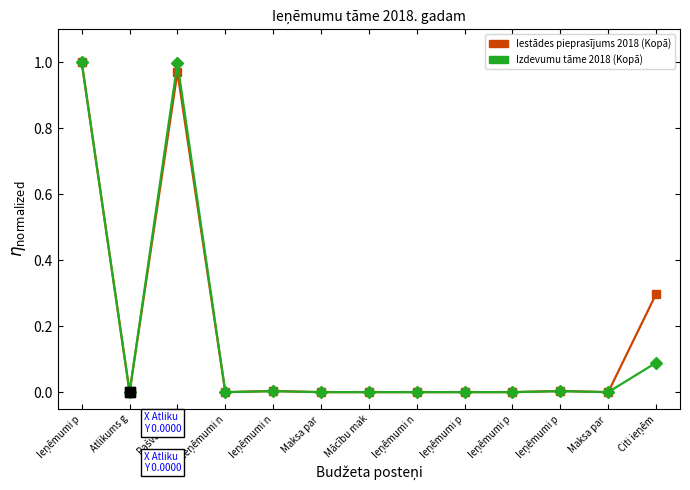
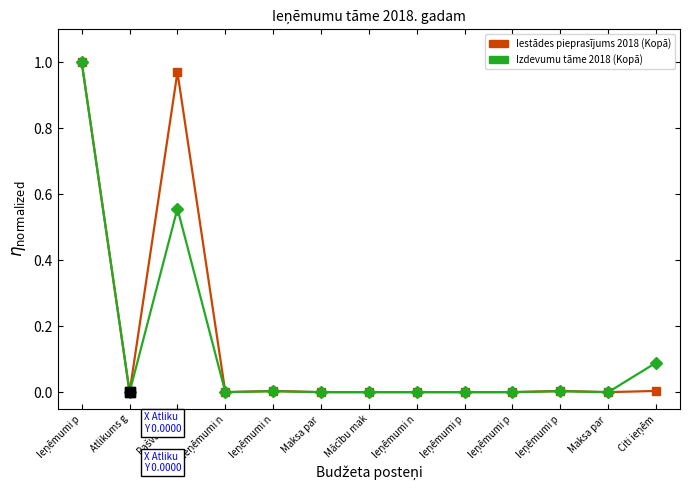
  {
    "Iestādes pieprasījums 2018 (Kopā)": {
      "Pašvaldība": 0.97,
-     "Citi ieņēm": 0.30
+     "Citi ieņēm": 0.00
    },
    "Izdevumu tāme 2018 (Kopā)": {
-     "Pašvaldība": 1.00,
+     "Pašvaldība": 0.56,
      "Citi ieņēm": 0.09
    }
  }
